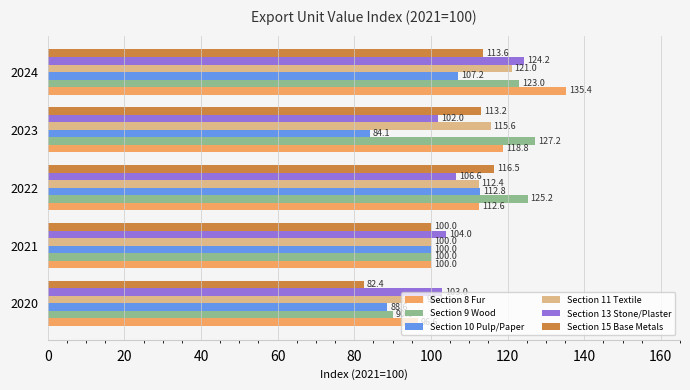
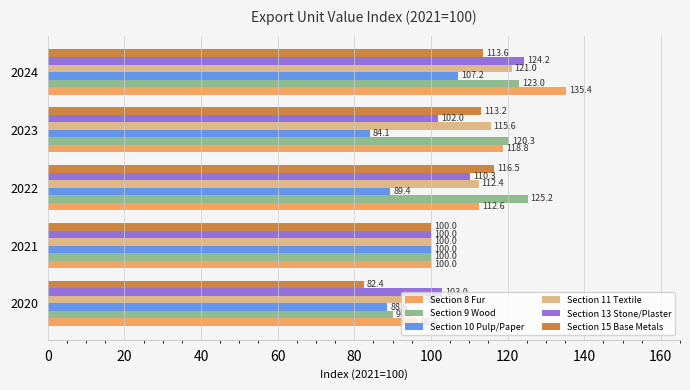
  {
    "Section 9 Wood": {
      "2024": 123.0,
-     "2023": 127.2,
+     "2023": 120.3,
      "2022": 125.2
    },
    "Section 10 Pulp/Paper": {
      "2024": 107.2,
      "2023": 84.1,
-     "2022": 112.8
+     "2022": 89.4
    },
    "Section 13 Stone/Plaster": {
      "2024": 124.2,
      "2023": 102.0,
-     "2022": 106.6,
-     "2021": 104.0
+     "2022": 110.3,
+     "2021": 100.0
    }
  }
